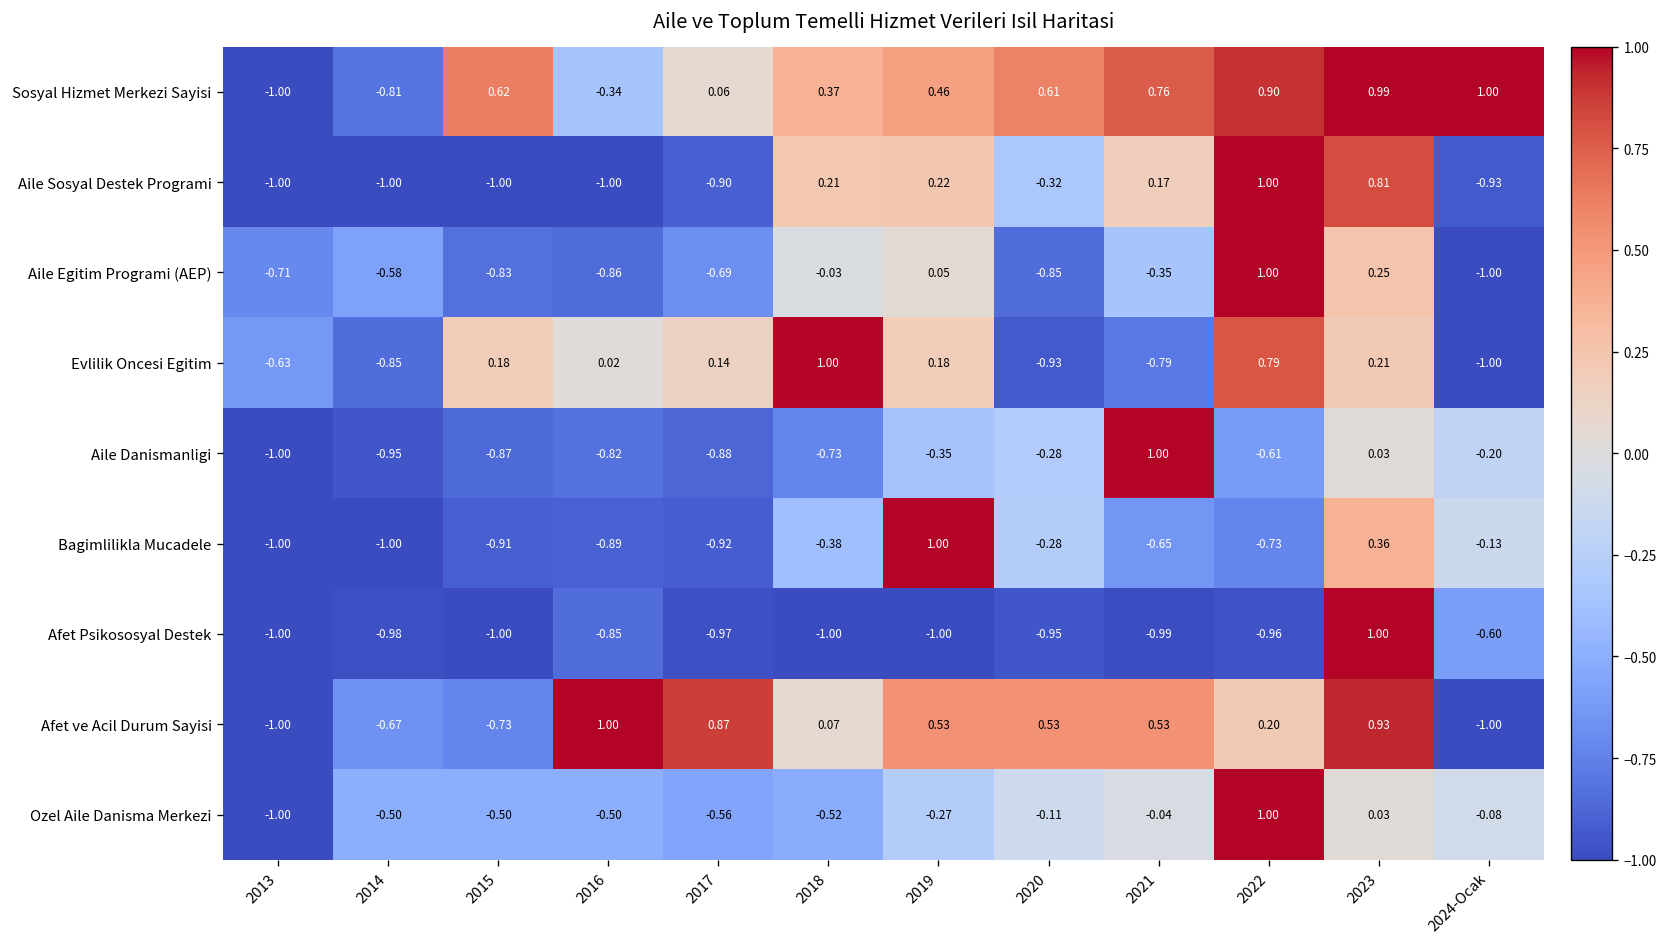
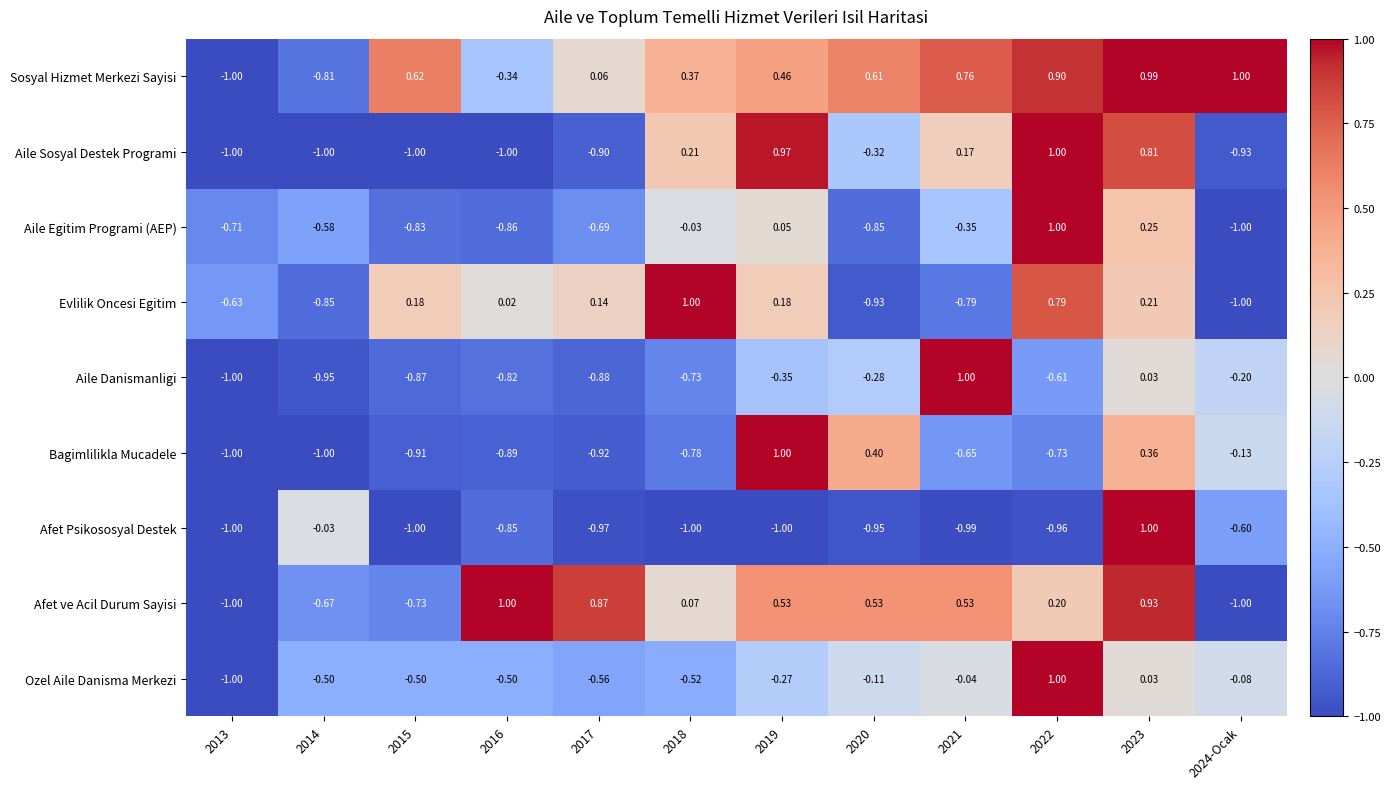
  {
    "Sosyal Hizmet Merkezi Sayisi": {
      "2013": -1.00,
      "2014": -0.81,
      "2015": 0.62,
      "2016": -0.34,
      "2017": 0.06,
      "2018": 0.37,
      "2019": 0.46,
      "2020": 0.61,
      "2021": 0.76,
      "2022": 0.90,
      "2023": 0.99,
      "2024-Ocak": 1.00
    },
    "Aile Sosyal Destek Programi": {
      "2013": -1.00,
      "2014": -1.00,
      "2015": -1.00,
      "2016": -1.00,
      "2017": -0.90,
      "2018": 0.21,
-     "2019": 0.22,
+     "2019": 0.97,
      "2020": -0.32,
      "2021": 0.17,
      "2022": 1.00,
      "2023": 0.81,
      "2024-Ocak": -0.93
    },
    "Aile Egitim Programi (AEP)": {
      "2013": -0.71,
      "2014": -0.58,
      "2015": -0.83,
      "2016": -0.86,
      "2017": -0.69,
      "2018": -0.03,
      "2019": 0.05,
      "2020": -0.85,
      "2021": -0.35,
      "2022": 1.00,
      "2023": 0.25,
      "2024-Ocak": -1.00
    },
    "Evlilik Oncesi Egitim": {
      "2013": -0.63,
      "2014": -0.85,
      "2015": 0.18,
      "2016": 0.02,
      "2017": 0.14,
      "2018": 1.00,
      "2019": 0.18,
      "2020": -0.93,
      "2021": -0.79,
      "2022": 0.79,
      "2023": 0.21,
      "2024-Ocak": -1.00
    },
    "Aile Danismanligi": {
      "2013": -1.00,
      "2014": -0.95,
      "2015": -0.87,
      "2016": -0.82,
      "2017": -0.88,
      "2018": -0.73,
      "2019": -0.35,
      "2020": -0.28,
      "2021": 1.00,
      "2022": -0.61,
      "2023": 0.03,
      "2024-Ocak": -0.20
    },
    "Bagimlilikla Mucadele": {
      "2013": -1.00,
      "2014": -1.00,
      "2015": -0.91,
      "2016": -0.89,
      "2017": -0.92,
-     "2018": -0.38,
+     "2018": -0.78,
      "2019": 1.00,
-     "2020": -0.28,
+     "2020": 0.40,
      "2021": -0.65,
      "2022": -0.73,
      "2023": 0.36,
      "2024-Ocak": -0.13
    },
    "Afet Psikososyal Destek": {
      "2013": -1.00,
-     "2014": -0.98,
+     "2014": -0.03,
      "2015": -1.00,
      "2016": -0.85,
      "2017": -0.97,
      "2018": -1.00,
      "2019": -1.00,
      "2020": -0.95,
      "2021": -0.99,
      "2022": -0.96,
      "2023": 1.00,
      "2024-Ocak": -0.60
    },
    "Afet ve Acil Durum Sayisi": {
      "2013": -1.00,
      "2014": -0.67,
      "2015": -0.73,
      "2016": 1.00,
      "2017": 0.87,
      "2018": 0.07,
      "2019": 0.53,
      "2020": 0.53,
      "2021": 0.53,
      "2022": 0.20,
      "2023": 0.93,
      "2024-Ocak": -1.00
    },
    "Ozel Aile Danisma Merkezi": {
      "2013": -1.00,
      "2014": -0.50,
      "2015": -0.50,
      "2016": -0.50,
      "2017": -0.56,
      "2018": -0.52,
      "2019": -0.27,
      "2020": -0.11,
      "2021": -0.04,
      "2022": 1.00,
      "2023": 0.03,
      "2024-Ocak": -0.08
    }
  }
